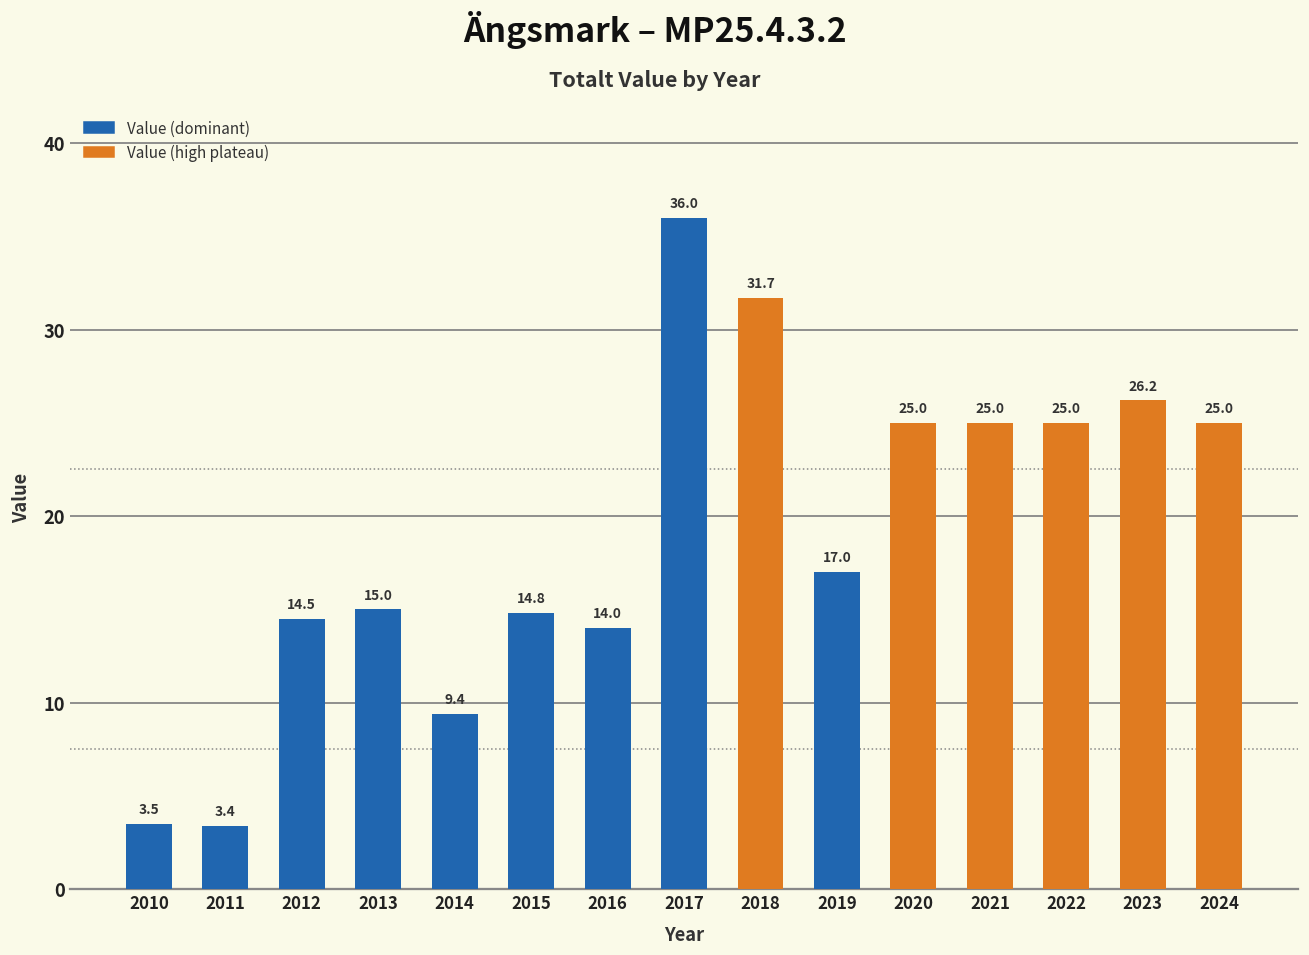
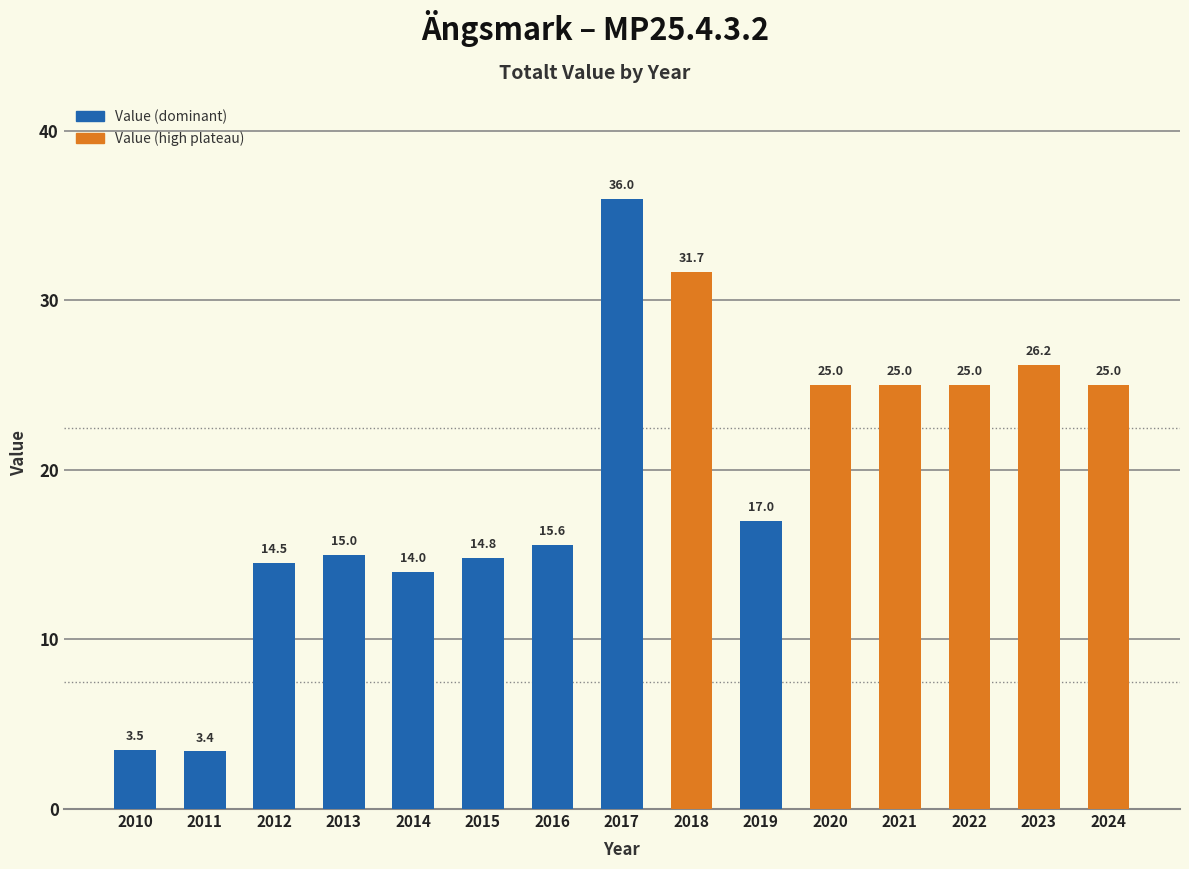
  {
    "2010": 3.5,
    "2011": 3.4,
    "2012": 14.5,
    "2013": 15.0,
-   "2014": 9.4,
+   "2014": 14.0,
    "2015": 14.8,
-   "2016": 14.0,
+   "2016": 15.6,
    "2017": 36.0,
    "2018": 31.7,
    "2019": 17.0,
    "2020": 25.0,
    "2021": 25.0,
    "2022": 25.0,
    "2023": 26.2,
    "2024": 25.0
  }
